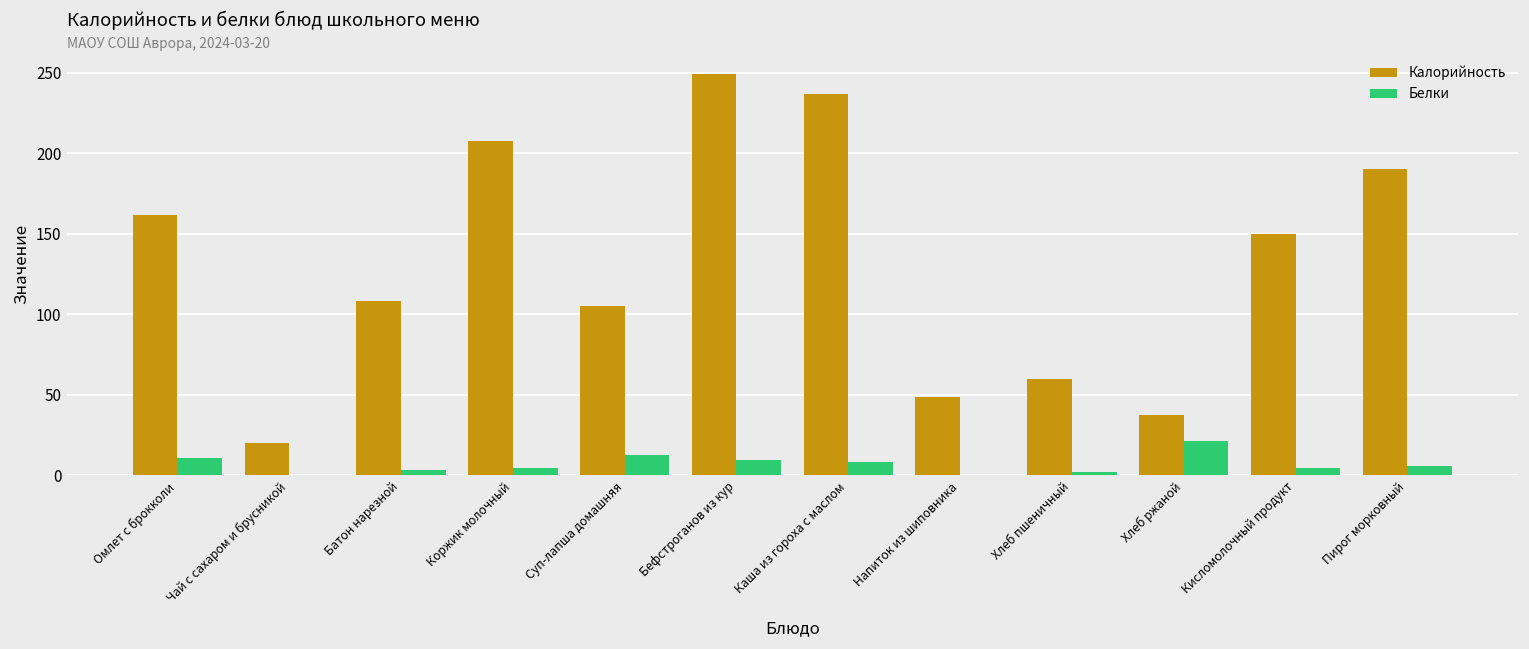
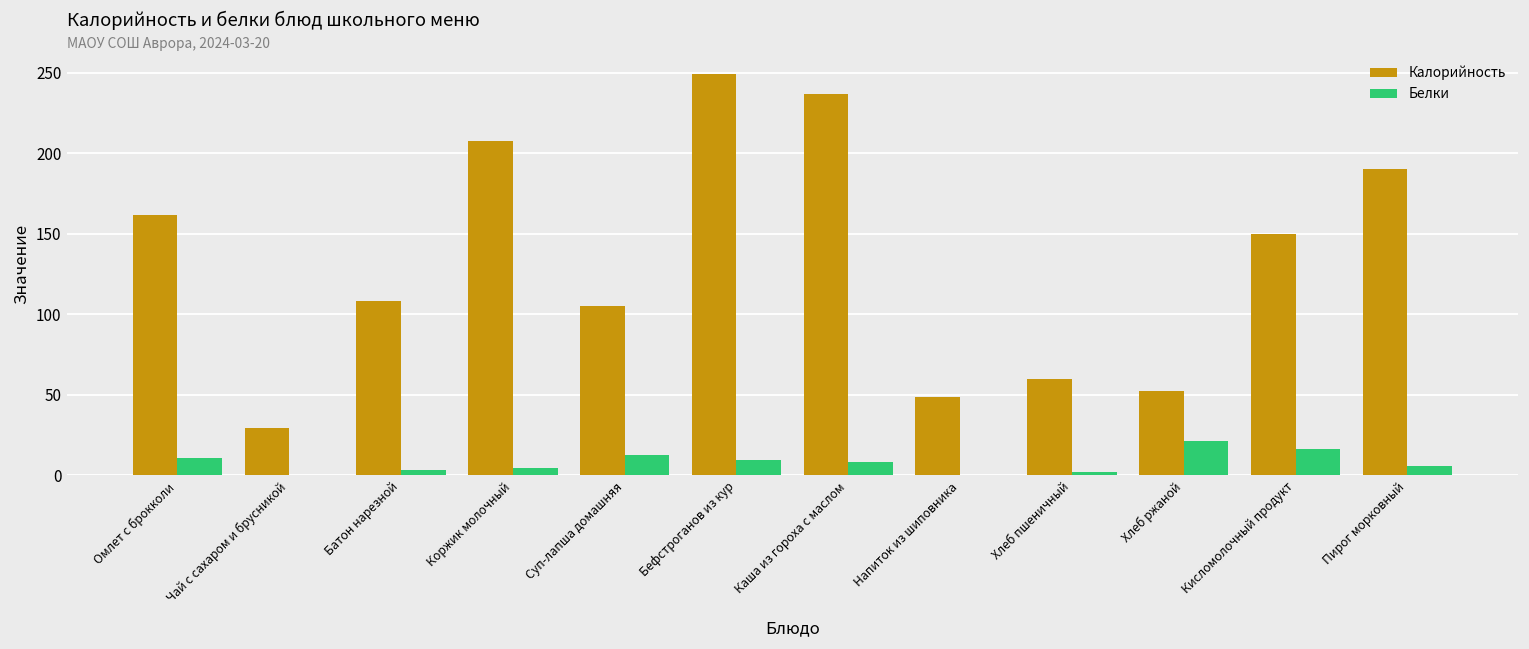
  {
    "Калорийность": {
      "Омлет с брокколи": 162,
-     "Чай с сахаром и брусникой": 20,
+     "Чай с сахаром и брусникой": 29,
      "Батон нарезной": 108,
      "Коржик молочный": 208,
      "Суп-лапша домашняя": 105,
      "Бефстроганов из кур": 249,
      "Каша из гороха с маслом": 236,
      "Напиток из шиповника": 48,
      "Хлеб пшеничный": 60,
-     "Хлеб ржаной": 37,
+     "Хлеб ржаной": 52,
      "Кисломолочный продукт": 150,
      "Пирог морковный": 190
    },
    "Белки": {
      "Омлет с брокколи": 11,
      "Батон нарезной": 3,
      "Коржик молочный": 5,
      "Суп-лапша домашняя": 13,
      "Бефстроганов из кур": 10,
      "Каша из гороха с маслом": 8,
      "Хлеб пшеничный": 2,
      "Хлеб ржаной": 21,
-     "Кисломолочный продукт": 5,
+     "Кисломолочный продукт": 16,
      "Пирог морковный": 6
    }
  }
